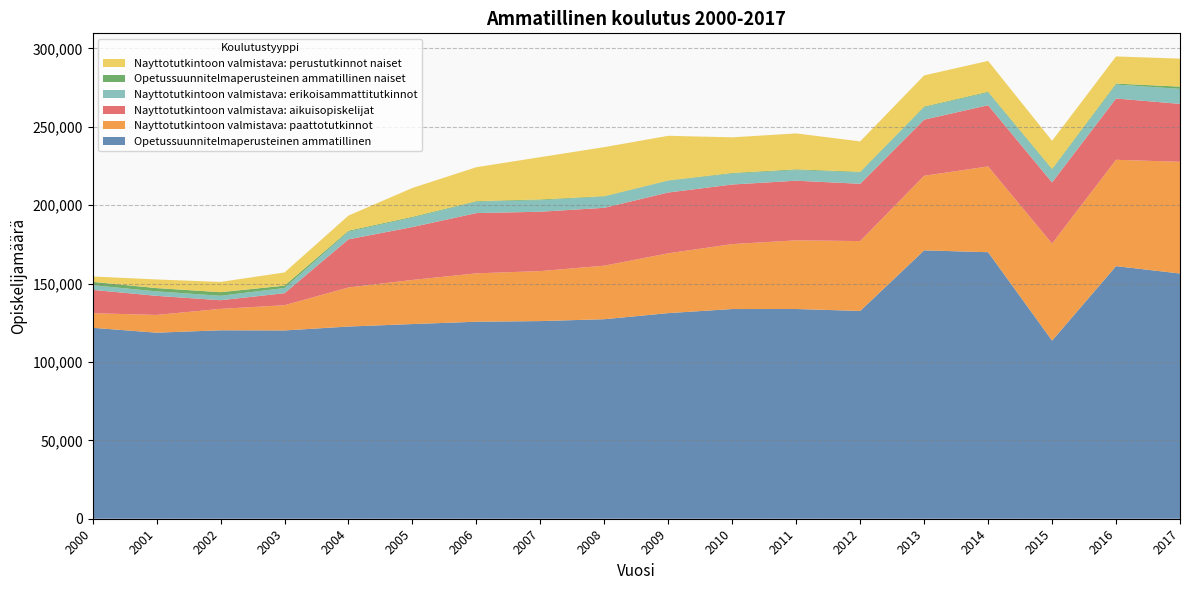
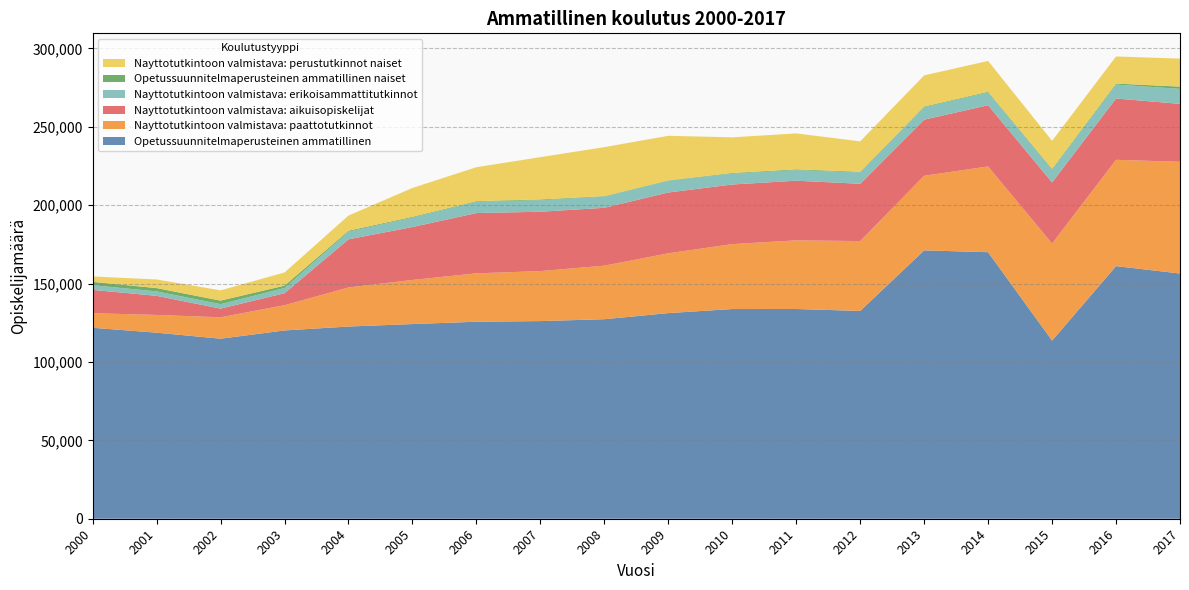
  {
    "Opetussuunnitelmaperusteinen ammatillinen": {
      "2000": "122,000",
      "2001": "119,000",
-     "2002": "120,000",
+     "2002": "115,000",
      "2003": "120,000",
      "2004": "123,000",
      "2005": "124,000",
      "2006": "126,000",
      "2007": "126,000",
      "2008": "127,000",
      "2009": "131,000",
      "2010": "134,000",
      "2011": "134,000",
      "2012": "133,000",
      "2013": "171,000",
      "2014": "170,000",
      "2015": "114,000",
      "2016": "161,000",
      "2017": "156,000"
    },
    "Nayttotutkintoon valmistava: paattotutkinnot": {
      "2000": "9,000",
      "2001": "11,000",
      "2002": "14,000",
      "2003": "16,000",
      "2004": "25,000",
      "2005": "28,000",
      "2006": "31,000",
      "2007": "32,000",
      "2008": "34,000",
      "2009": "38,000",
      "2010": "41,000",
      "2011": "44,000",
      "2012": "45,000",
      "2013": "48,000",
      "2014": "55,000",
      "2015": "62,000",
      "2016": "68,000",
      "2017": "71,000"
    },
    "Nayttotutkintoon valmistava: aikuisopiskelijat": {
      "2000": "15,000",
      "2001": "12,000",
      "2002": "6,000",
      "2003": "8,000",
      "2004": "31,000",
      "2005": "34,000",
      "2006": "38,000",
      "2007": "38,000",
      "2008": "37,000",
      "2009": "39,000",
      "2010": "38,000",
      "2011": "38,000",
      "2012": "37,000",
      "2013": "36,000",
      "2014": "39,000",
      "2015": "39,000",
      "2016": "39,000",
      "2017": "37,000"
    },
    "Nayttotutkintoon valmistava: erikoisammattitutkinnot": {
      "2000": "3,000",
      "2001": "3,000",
      "2002": "3,000"
    },
    "Opetussuunnitelmaperusteinen ammatillinen naiset": {
      "2000": "2,000",
      "2001": "2,000",
      "2002": "2,000"
    },
    "Nayttotutkintoon valmistava: perustutkinnot naiset": {
      "2000": "3,000",
      "2001": "6,000",
      "2002": "7,000",
      "2003": "8,000",
      "2004": "10,000",
      "2005": "18,000",
      "2006": "22,000",
      "2007": "27,000",
      "2008": "31,000",
      "2009": "28,000",
      "2010": "23,000",
      "2011": "23,000",
      "2012": "19,000",
      "2013": "20,000",
      "2014": "20,000",
      "2015": "18,000",
      "2016": "17,000",
      "2017": "18,000"
    }
  }
